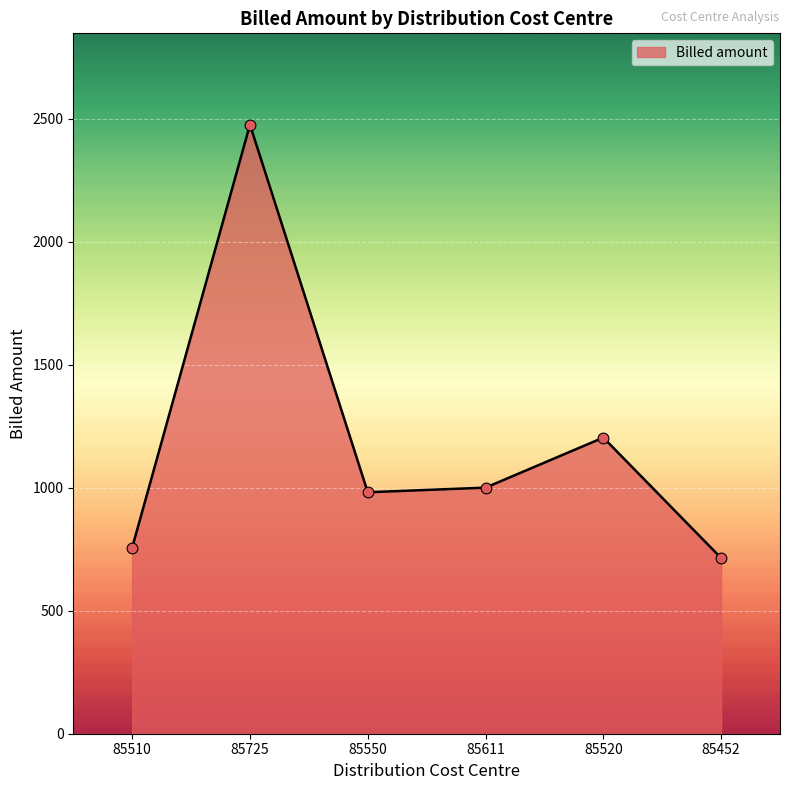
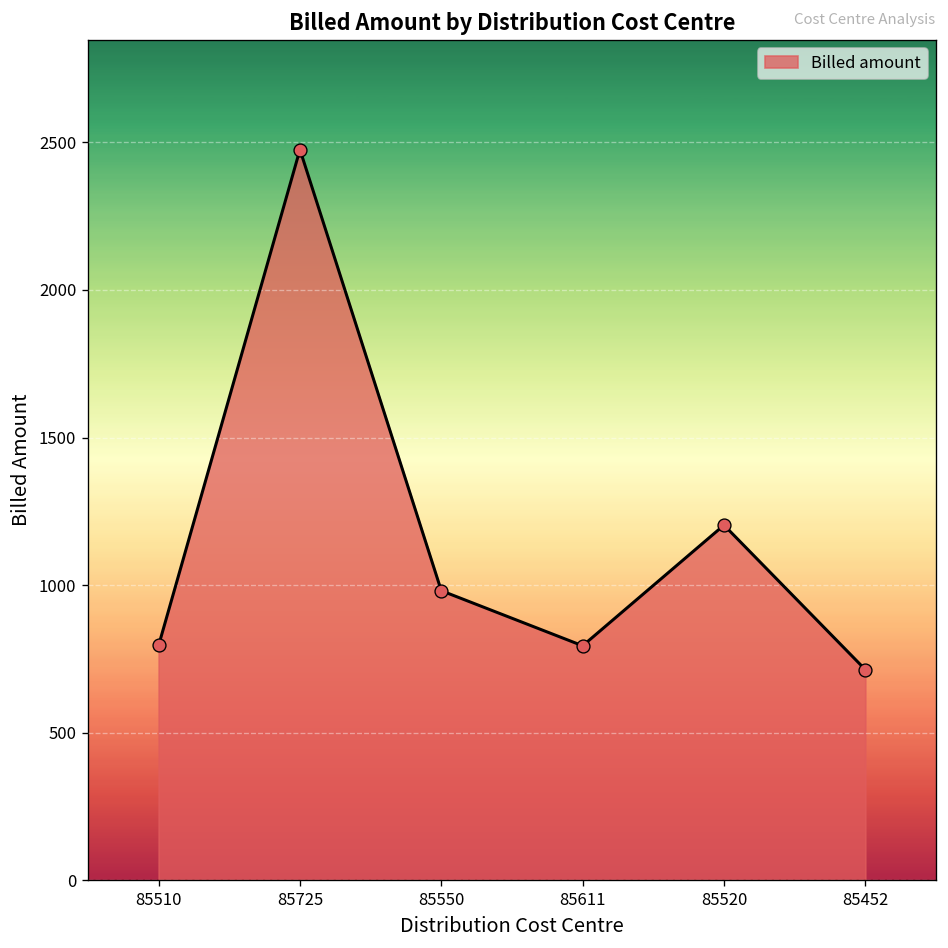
  {
-   "85510": 760,
+   "85510": 800,
    "85725": 2480,
    "85550": 980,
-   "85611": 1000,
+   "85611": 790,
    "85520": 1200,
    "85452": 710
  }
